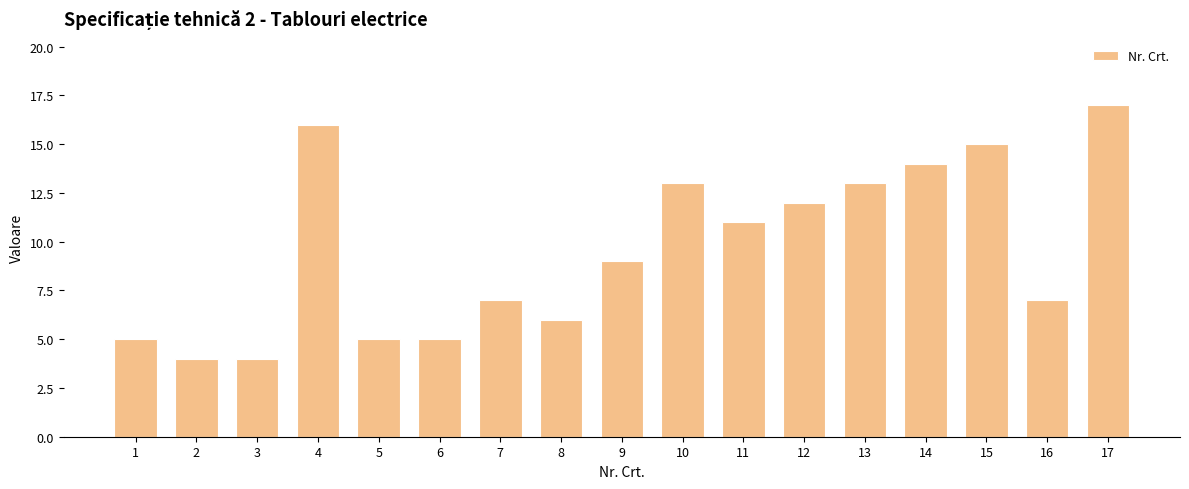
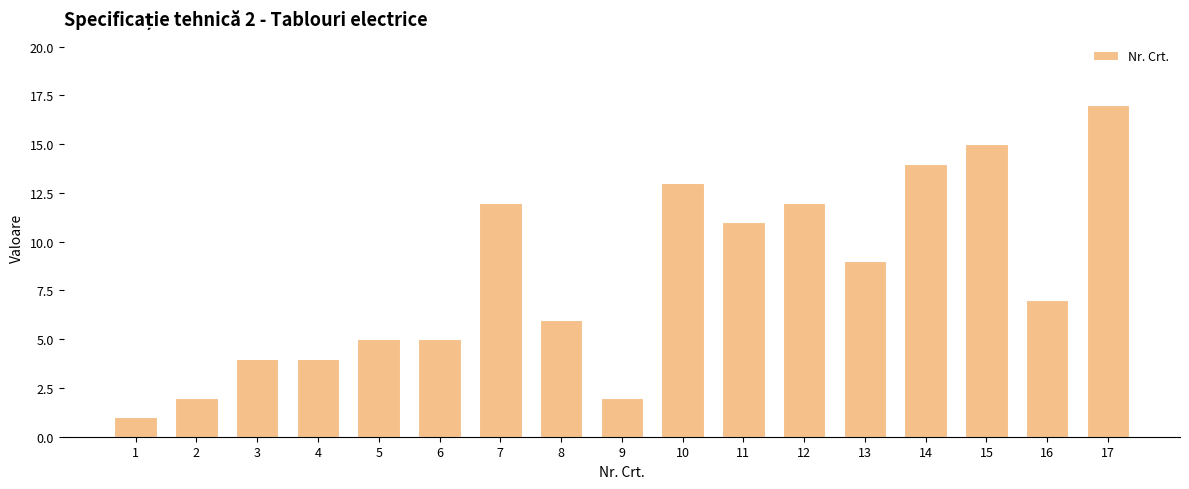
  {
-   "1": 5,
-   "2": 4,
+   "1": 1,
+   "2": 2,
    "3": 4,
-   "4": 16,
+   "4": 4,
    "5": 5,
    "6": 5,
-   "7": 7,
+   "7": 12,
    "8": 6,
-   "9": 9,
+   "9": 2,
    "10": 13,
    "11": 11,
    "12": 12,
-   "13": 13,
+   "13": 9,
    "14": 14,
    "15": 15,
    "16": 7,
    "17": 17
  }
